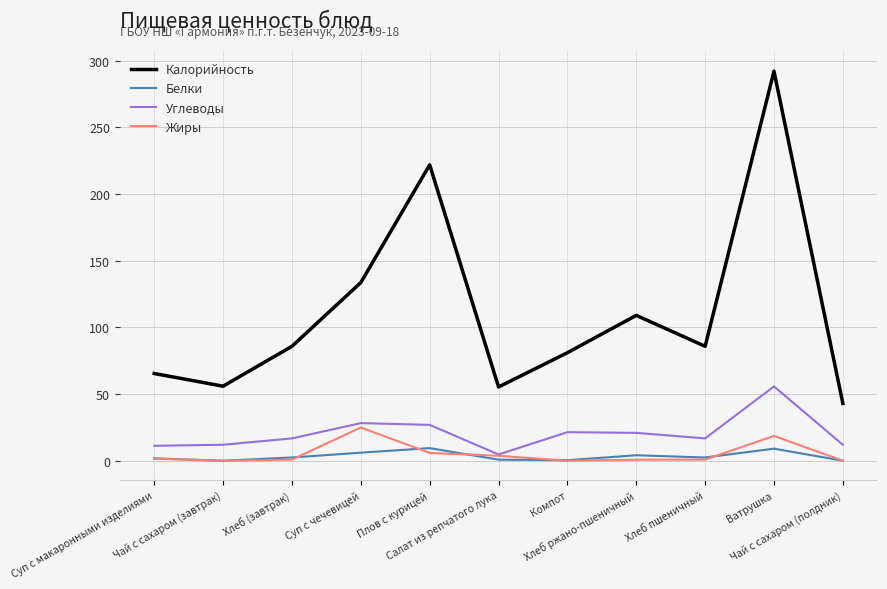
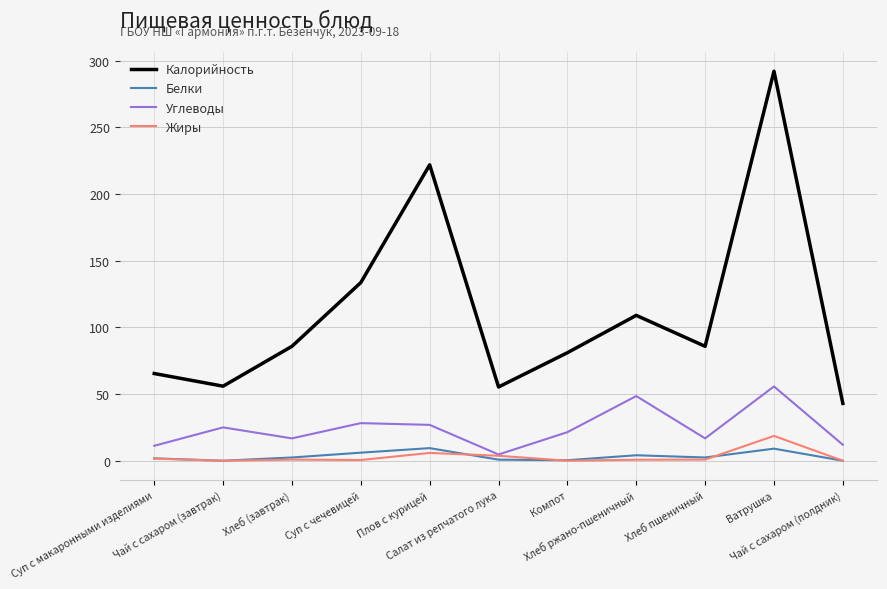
  {
    "Калорийность": {
      "Суп с макаронными изделиями": 65,
      "Чай с сахаром (завтрак)": 56,
      "Хлеб (завтрак)": 86,
      "Суп с чечевицей": 134,
      "Плов с курицей": 222,
      "Салат из репчатого лука": 55,
      "Компот": 81,
      "Хлеб ржано-пшеничный": 109,
      "Хлеб пшеничный": 86,
      "Ватрушка": 292,
      "Чай с сахаром (полдник)": 43
    },
    "Белки": {
      "Суп с чечевицей": 6,
      "Плов с курицей": 9,
      "Салат из репчатого лука": 1,
      "Хлеб ржано-пшеничный": 4,
      "Ватрушка": 9
    },
    "Углеводы": {
      "Суп с макаронными изделиями": 11,
-     "Чай с сахаром (завтрак)": 12,
+     "Чай с сахаром (завтрак)": 25,
      "Хлеб (завтрак)": 17,
      "Суп с чечевицей": 28,
      "Плов с курицей": 27,
      "Компот": 21,
-     "Хлеб ржано-пшеничный": 21,
+     "Хлеб ржано-пшеничный": 49,
      "Хлеб пшеничный": 17,
      "Ватрушка": 56,
      "Чай с сахаром (полдник)": 12
    },
    "Жиры": {
-     "Суп с чечевицей": 25,
+     "Суп с чечевицей": 1,
      "Плов с курицей": 6,
      "Хлеб ржано-пшеничный": 1,
      "Ватрушка": 19
    }
  }
